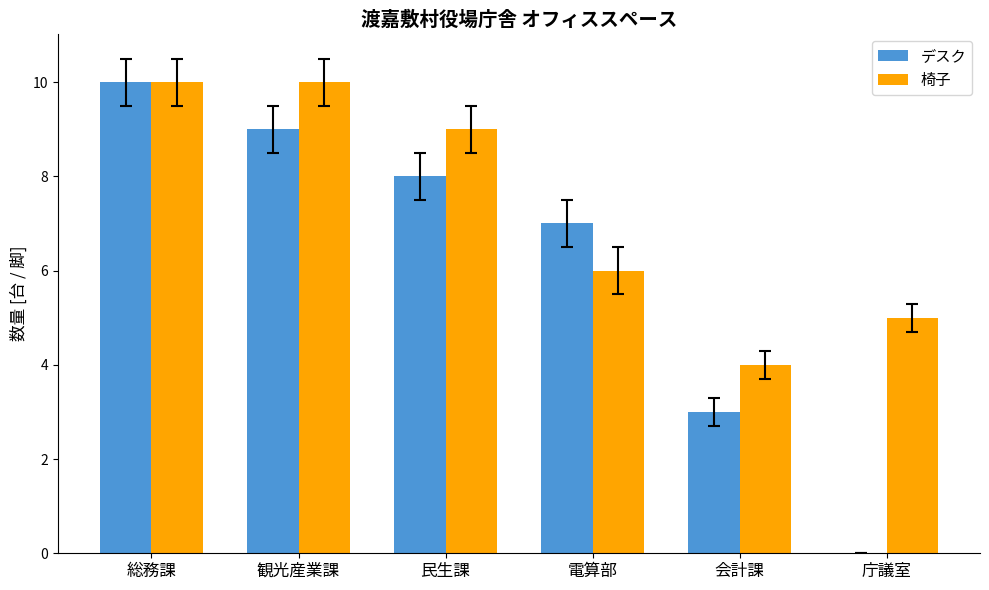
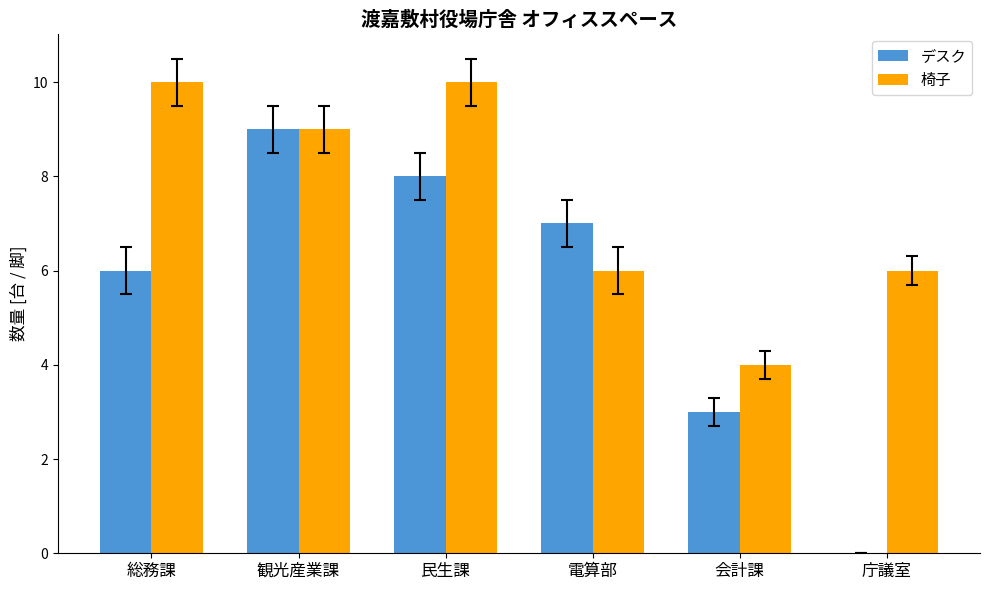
  {
    "デスク": {
-     "総務課": 10,
+     "総務課": 6,
      "観光産業課": 9,
      "民生課": 8,
      "電算部": 7,
      "会計課": 3,
      "庁議室": 0
    },
    "椅子": {
      "総務課": 10,
-     "観光産業課": 10,
-     "民生課": 9,
+     "観光産業課": 9,
+     "民生課": 10,
      "電算部": 6,
      "会計課": 4,
-     "庁議室": 5
+     "庁議室": 6
    }
  }
